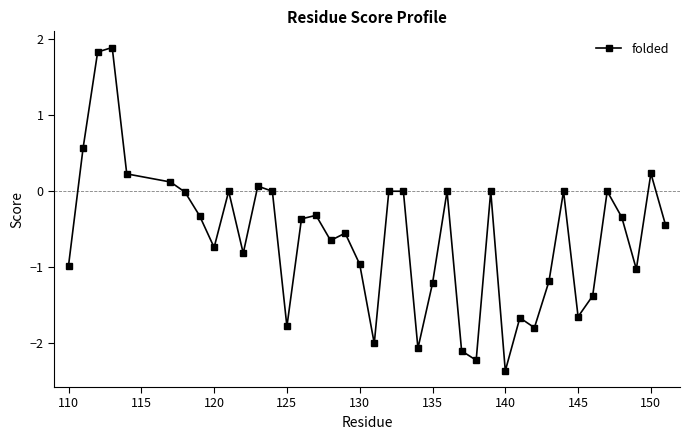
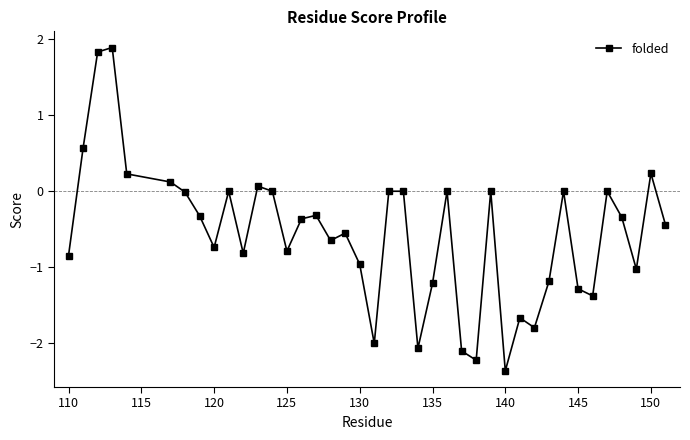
  {
-   "110": -1.0,
+   "110": -0.8,
    "120": -0.7,
-   "125": -1.8,
+   "125": -0.8,
    "130": -1.0,
    "135": -1.2,
    "140": -2.4,
-   "145": -1.6,
+   "145": -1.3,
    "150": 0.2
  }
